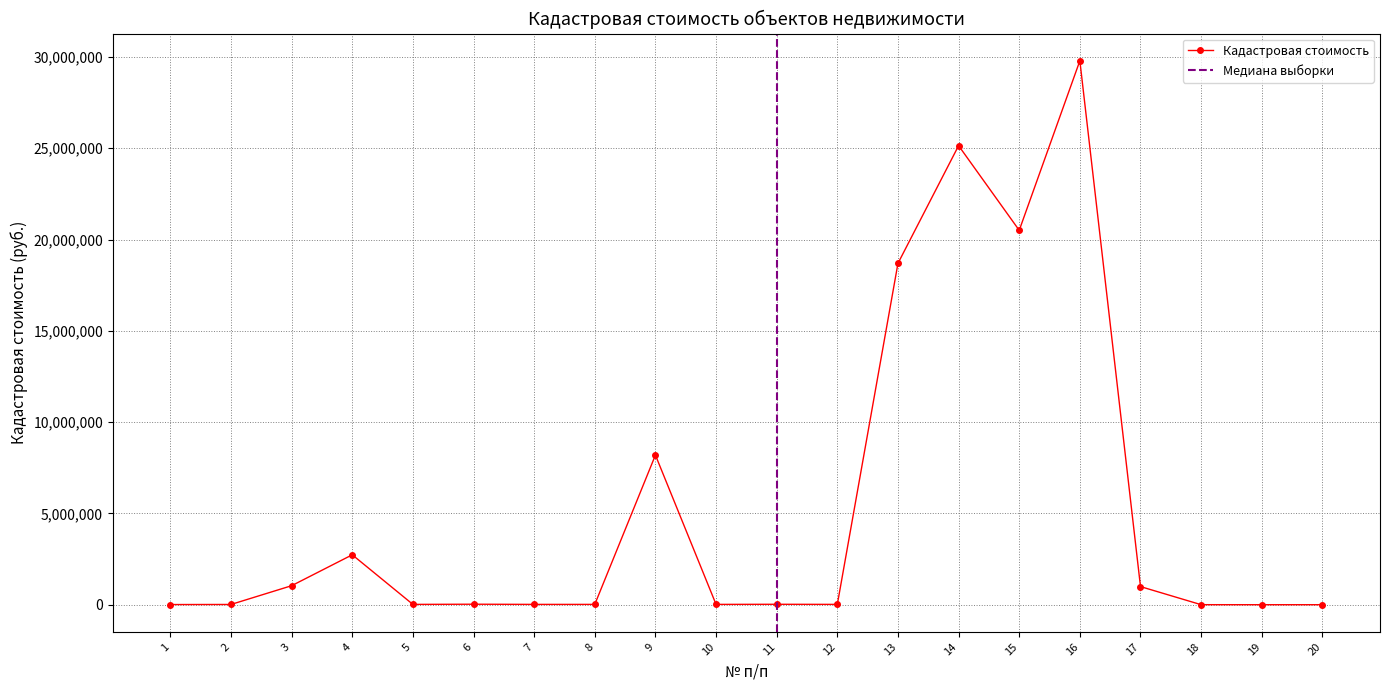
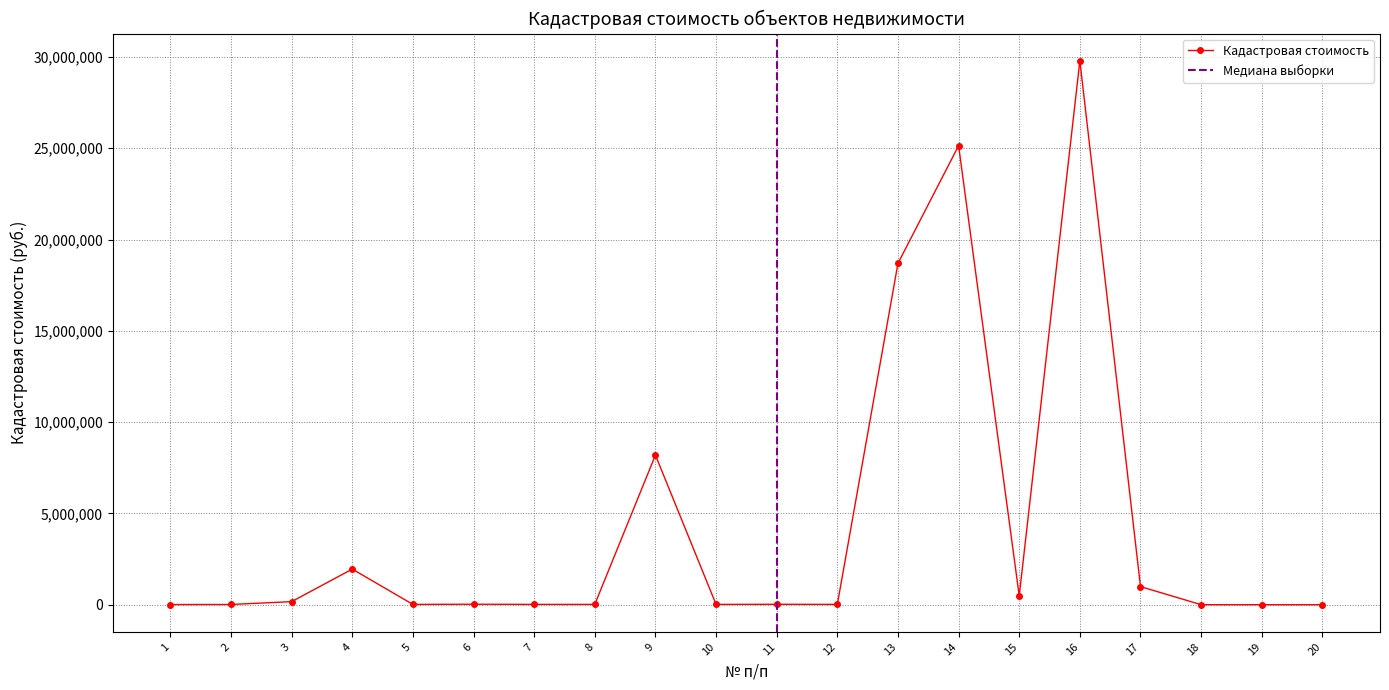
  {
    "1": "0",
    "2": "0",
-   "3": "1,000,000",
-   "4": "2,700,000",
+   "3": "200,000",
+   "4": "2,000,000",
    "5": "0",
    "6": "0",
    "7": "0",
    "8": "0",
    "9": "8,200,000",
    "10": "0",
    "11": "0",
    "12": "0",
    "13": "18,700,000",
    "14": "25,100,000",
-   "15": "20,500,000",
+   "15": "500,000",
    "16": "29,800,000",
    "17": "1,000,000",
    "18": "0",
    "19": "0",
    "20": "0"
  }
